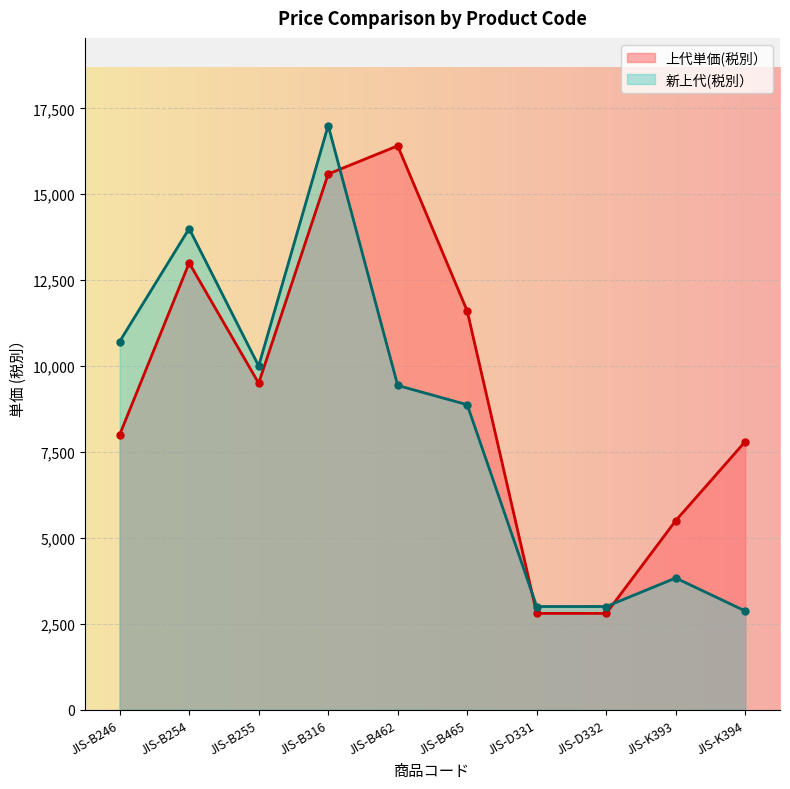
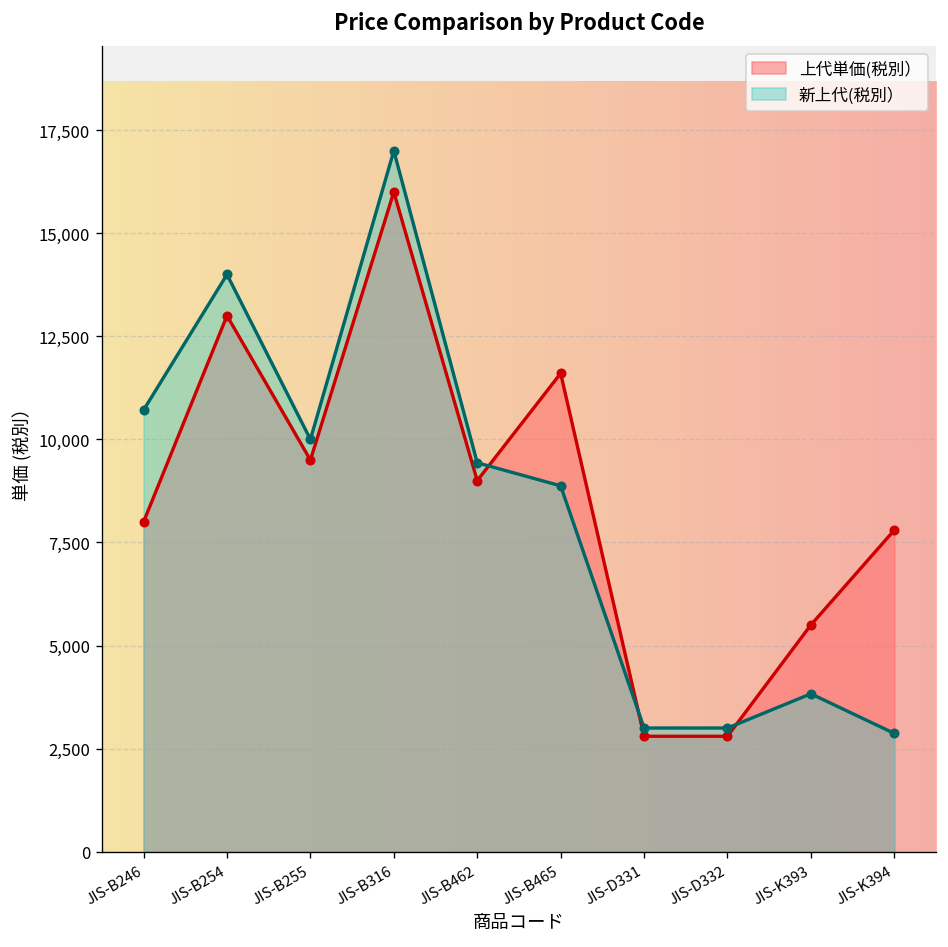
  {
    "上代単価(税別）": {
      "JIS-B246": "8,000",
      "JIS-B254": "13,000",
      "JIS-B255": "9,500",
-     "JIS-B316": "15,600",
-     "JIS-B462": "16,400",
+     "JIS-B316": "16,000",
+     "JIS-B462": "9,000",
      "JIS-B465": "11,600",
      "JIS-D331": "2,800",
      "JIS-D332": "2,800",
      "JIS-K393": "5,500",
      "JIS-K394": "7,800"
    },
    "新上代(税別）": {
      "JIS-B246": "10,700",
      "JIS-B254": "14,000",
      "JIS-B255": "10,000",
      "JIS-B316": "17,000",
      "JIS-B462": "9,400",
      "JIS-B465": "8,900",
      "JIS-D331": "3,000",
      "JIS-D332": "3,000",
      "JIS-K393": "3,800",
      "JIS-K394": "2,900"
    }
  }
